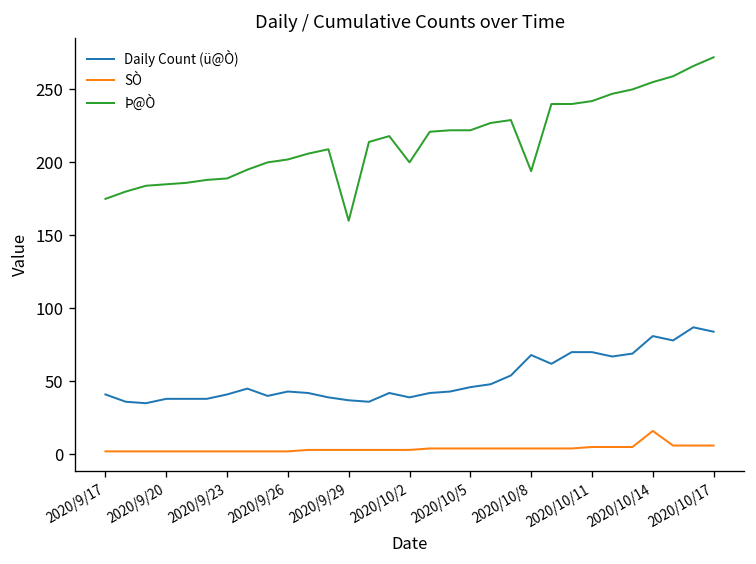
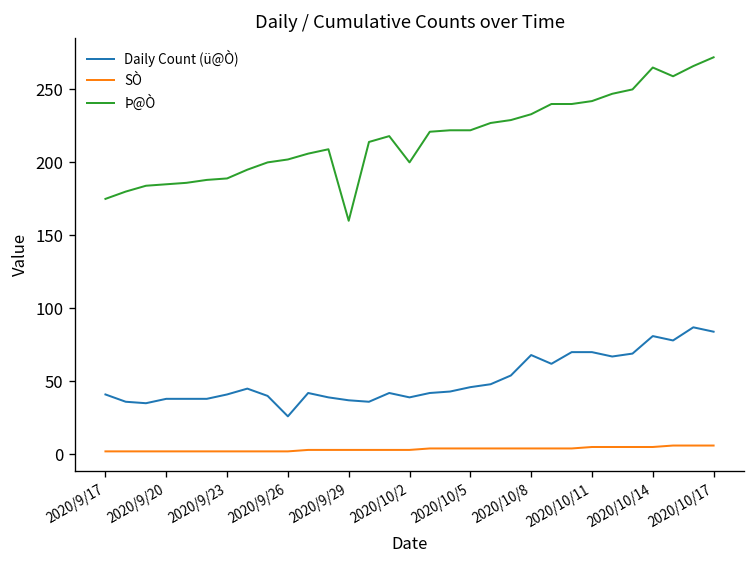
  {
    "Daily Count (ü@Ò)": {
      "2020/9/17": 41,
      "2020/9/20": 38,
      "2020/9/23": 41,
-     "2020/9/26": 43,
+     "2020/9/26": 26,
      "2020/9/29": 37,
      "2020/10/2": 39,
      "2020/10/5": 46,
      "2020/10/8": 68,
      "2020/10/11": 70,
      "2020/10/14": 81,
      "2020/10/17": 84
    },
    "SÒ": {
      "2020/9/17": 2,
      "2020/9/20": 2,
      "2020/9/23": 2,
      "2020/9/26": 2,
      "2020/9/29": 3,
      "2020/10/2": 3,
      "2020/10/5": 4,
      "2020/10/8": 4,
      "2020/10/11": 5,
-     "2020/10/14": 16,
+     "2020/10/14": 5,
      "2020/10/17": 6
    },
    "Þ@Ò": {
      "2020/9/17": 175,
      "2020/9/20": 185,
      "2020/9/23": 189,
      "2020/9/26": 202,
      "2020/9/29": 160,
      "2020/10/2": 200,
      "2020/10/5": 222,
-     "2020/10/8": 194,
+     "2020/10/8": 233,
      "2020/10/11": 242,
-     "2020/10/14": 255,
+     "2020/10/14": 265,
      "2020/10/17": 272
    }
  }
